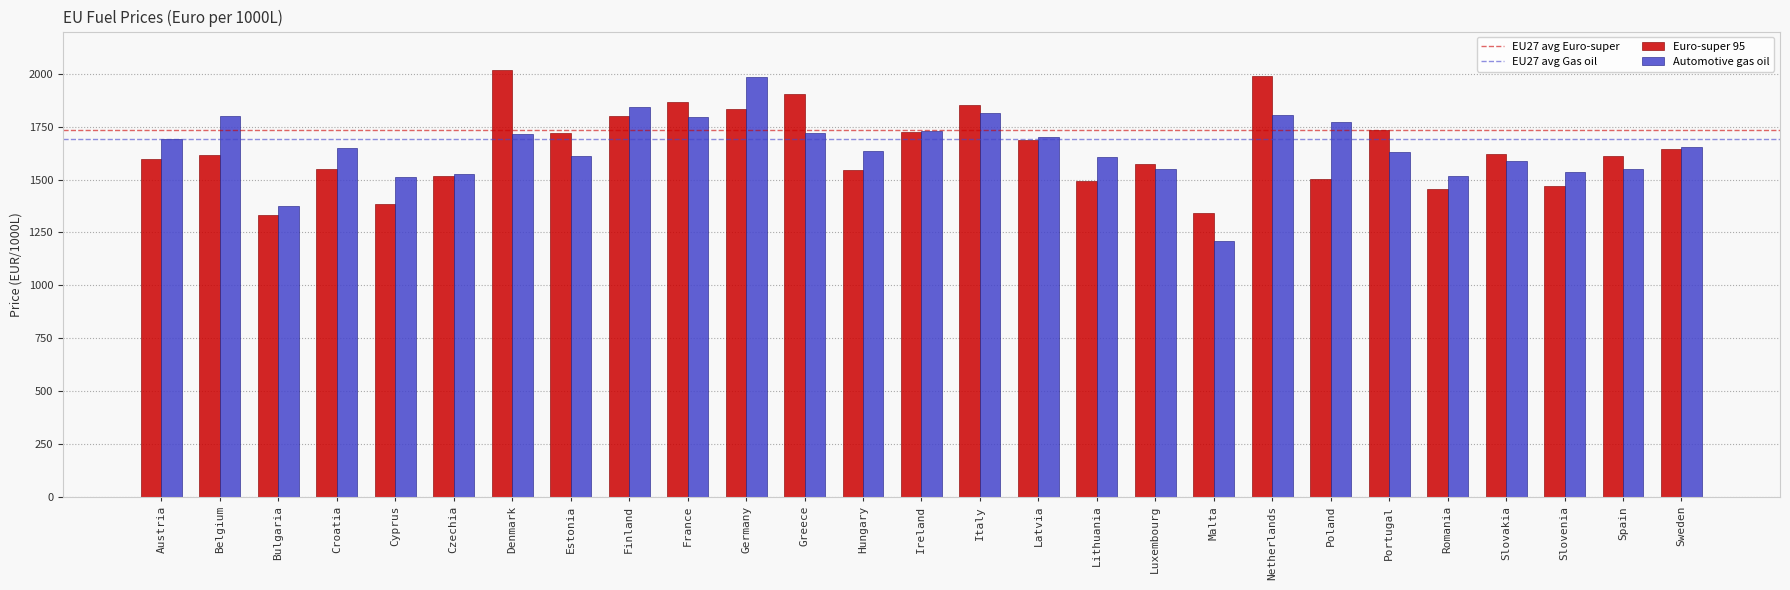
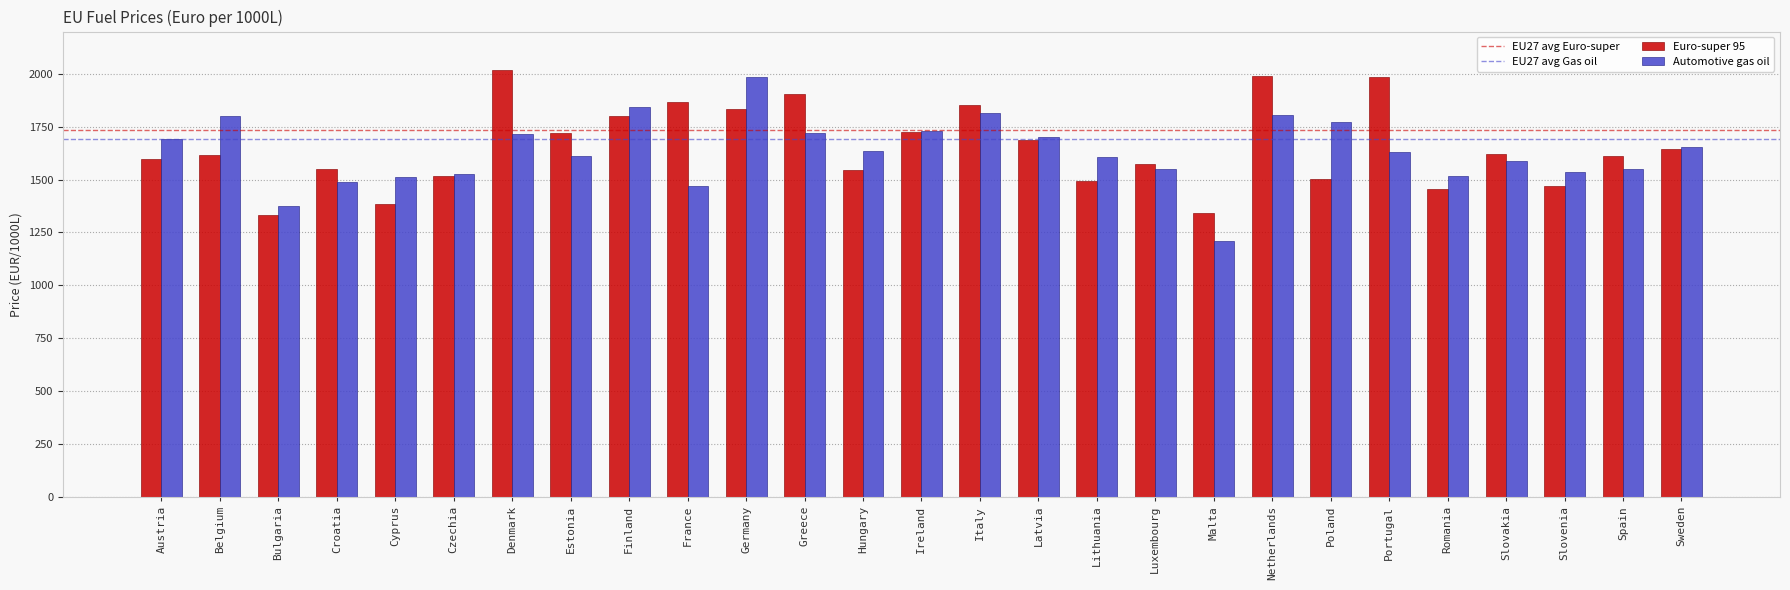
  {
    "Euro-super 95": {
      "Austria": 1600,
      "Belgium": 1620,
      "Bulgaria": 1330,
      "Croatia": 1550,
      "Cyprus": 1390,
      "Czechia": 1510,
      "Denmark": 2020,
      "Estonia": 1720,
      "Finland": 1800,
      "France": 1870,
      "Germany": 1840,
      "Greece": 1910,
      "Hungary": 1550,
      "Ireland": 1730,
      "Italy": 1850,
      "Latvia": 1690,
      "Lithuania": 1490,
      "Luxembourg": 1570,
      "Malta": 1340,
      "Netherlands": 1990,
      "Poland": 1500,
-     "Portugal": 1730,
+     "Portugal": 1990,
      "Romania": 1450,
      "Slovakia": 1620,
      "Slovenia": 1470,
      "Spain": 1610,
      "Sweden": 1640
    },
    "Automotive gas oil": {
      "Austria": 1690,
      "Belgium": 1800,
      "Bulgaria": 1370,
-     "Croatia": 1650,
+     "Croatia": 1490,
      "Cyprus": 1510,
      "Czechia": 1530,
      "Denmark": 1720,
      "Estonia": 1610,
      "Finland": 1840,
-     "France": 1800,
+     "France": 1470,
      "Germany": 1990,
      "Greece": 1720,
      "Hungary": 1640,
      "Ireland": 1730,
      "Italy": 1810,
      "Latvia": 1700,
      "Lithuania": 1610,
      "Luxembourg": 1550,
      "Malta": 1210,
      "Netherlands": 1810,
      "Poland": 1770,
      "Portugal": 1630,
      "Romania": 1520,
      "Slovakia": 1590,
      "Slovenia": 1540,
      "Spain": 1550,
      "Sweden": 1660
    }
  }
